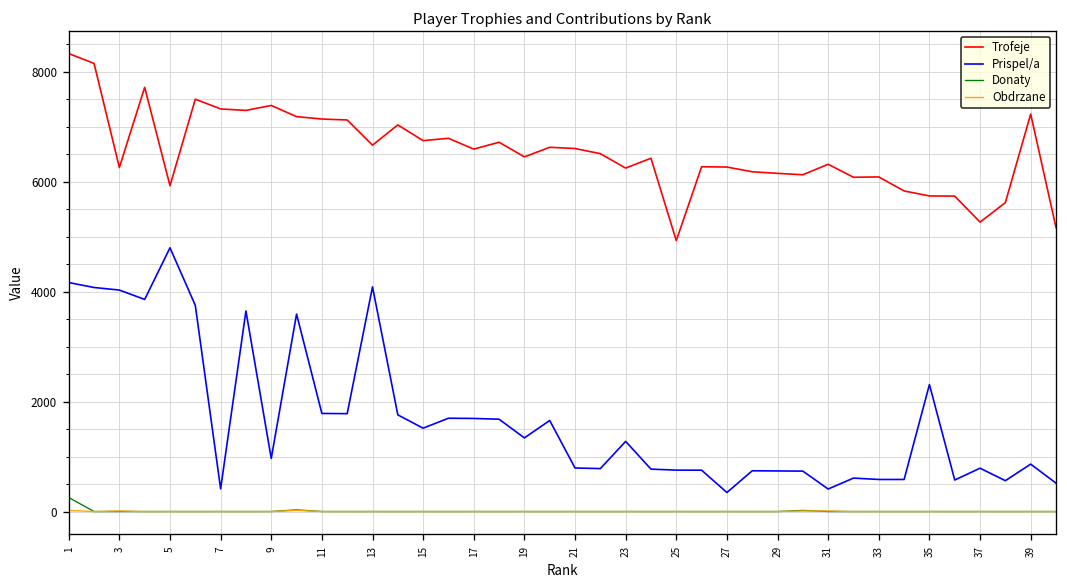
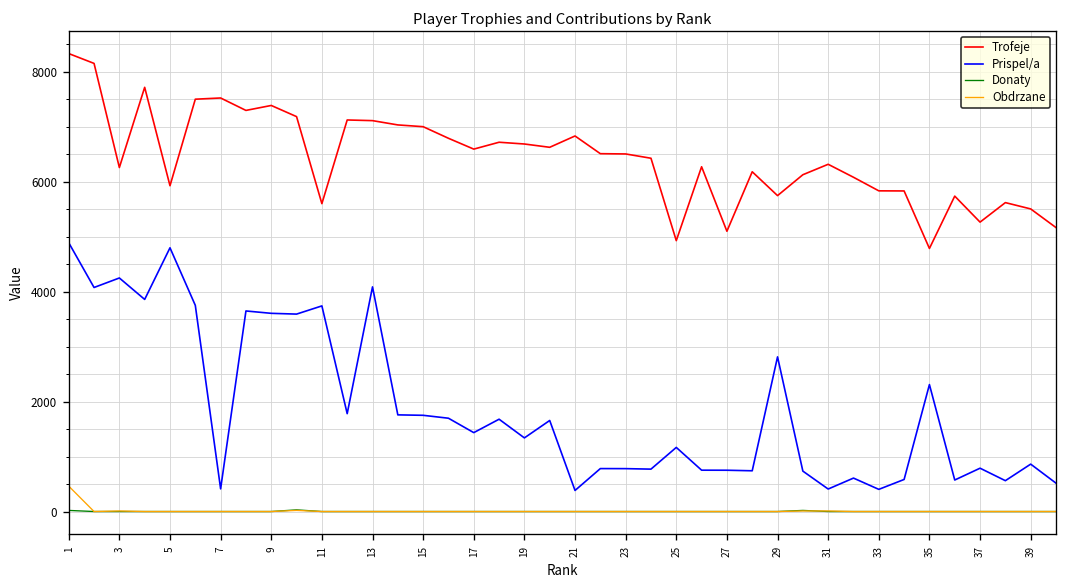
  {
    "Trofeje": {
      "1": 8300,
      "3": 6300,
      "5": 5900,
-     "7": 7300,
+     "7": 7500,
      "9": 7400,
-     "11": 7100,
-     "13": 6700,
-     "15": 6700,
+     "11": 5600,
+     "13": 7100,
+     "15": 7000,
      "17": 6600,
-     "19": 6500,
-     "21": 6600,
-     "23": 6200,
+     "19": 6700,
+     "21": 6800,
+     "23": 6500,
      "25": 4900,
-     "27": 6300,
-     "29": 6200,
+     "27": 5100,
+     "29": 5700,
      "31": 6300,
-     "33": 6100,
-     "35": 5700,
+     "33": 5800,
+     "35": 4800,
      "37": 5300,
-     "39": 7200
+     "39": 5500
    },
    "Prispel/a": {
-     "1": 4200,
-     "3": 4000,
+     "1": 4900,
+     "3": 4200,
      "5": 4800,
      "7": 400,
-     "9": 1000,
-     "11": 1800,
+     "9": 3600,
+     "11": 3700,
      "13": 4100,
-     "15": 1500,
-     "17": 1700,
+     "15": 1800,
+     "17": 1400,
      "19": 1300,
-     "21": 800,
-     "23": 1300,
-     "25": 800,
-     "27": 300,
-     "29": 700,
+     "21": 400,
+     "23": 800,
+     "25": 1200,
+     "27": 800,
+     "29": 2800,
      "31": 400,
-     "33": 600,
+     "33": 400,
      "35": 2300,
      "37": 800,
      "39": 900
    },
    "Donaty": {
-     "1": 300
+     "1": 0
    },
    "Obdrzane": {
-     "1": 0
+     "1": 500
    }
  }
